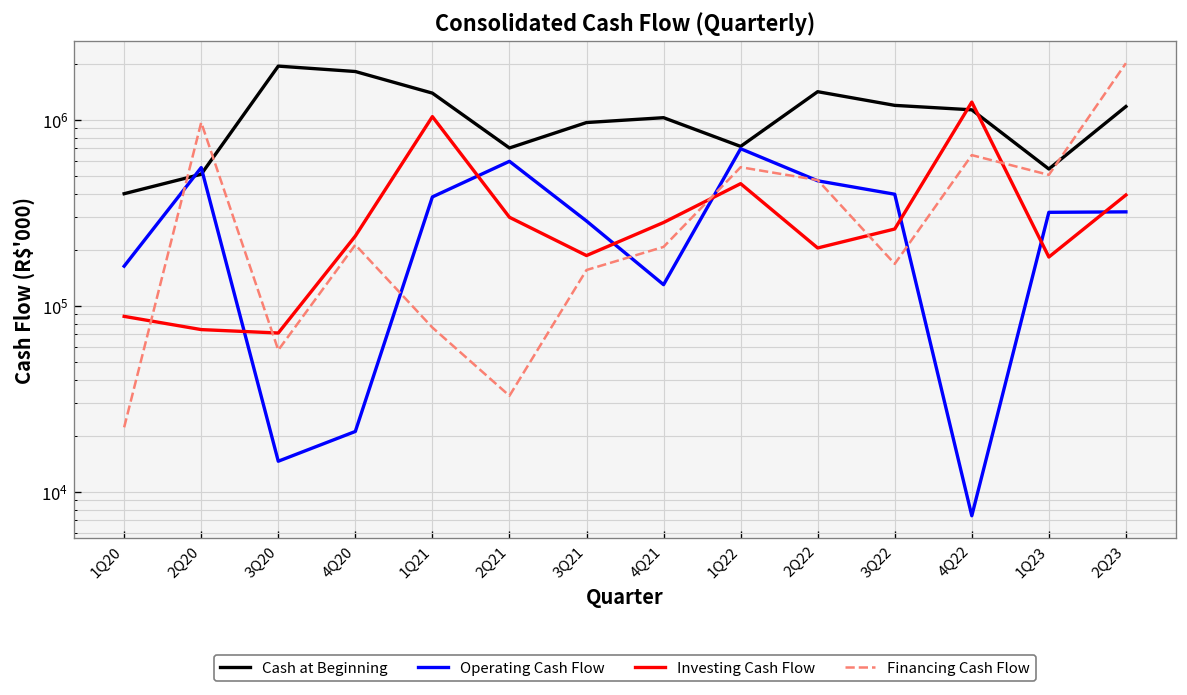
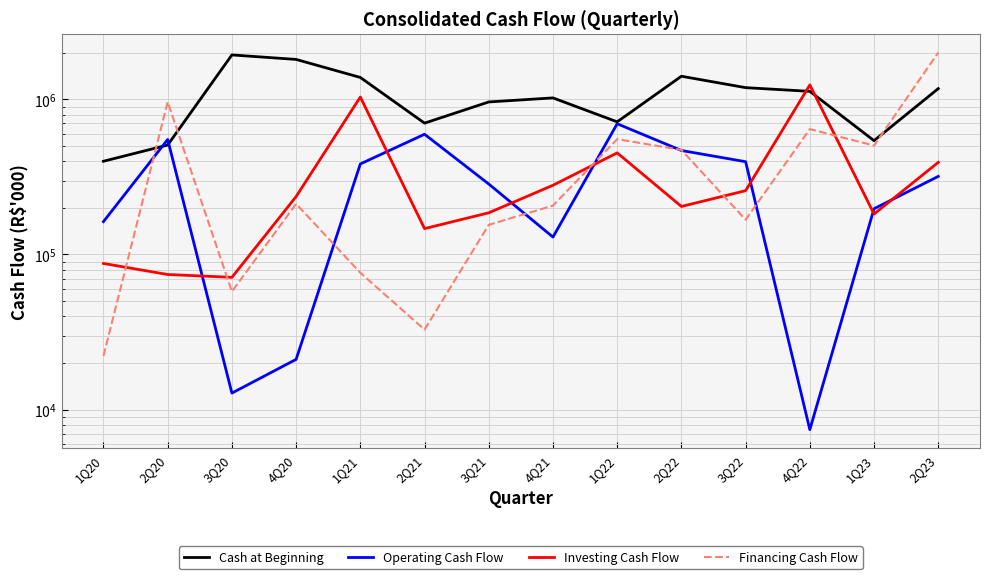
  {
    "Cash at Beginning": {
      "1Q20": 400000,
      "2Q20": 510000,
      "3Q20": 1900000,
      "4Q20": 1800000,
      "1Q21": 1400000,
      "2Q21": 700000,
      "3Q21": 1000000,
      "4Q21": 1000000,
      "2Q22": 1400000,
      "3Q22": 1200000,
      "4Q22": 1100000,
      "1Q23": 540000,
      "2Q23": 1200000
    },
    "Operating Cash Flow": {
      "1Q20": 160000,
      "2Q20": 550000,
-     "3Q20": 15000,
+     "3Q20": 13000,
      "4Q20": 21000,
      "1Q21": 380000,
      "2Q21": 600000,
      "3Q21": 280000,
      "4Q21": 130000,
      "3Q22": 400000,
      "4Q22": 7000,
-     "1Q23": 320000,
+     "1Q23": 200000,
      "2Q23": 320000
    },
    "Investing Cash Flow": {
      "1Q20": 90000,
      "2Q20": 70000,
      "3Q20": 70000,
      "4Q20": 240000,
      "1Q21": 1000000,
-     "2Q21": 300000,
+     "2Q21": 150000,
      "3Q21": 190000,
      "4Q21": 280000,
      "1Q22": 450000,
      "2Q22": 200000,
      "3Q22": 260000,
      "4Q22": 1200000,
      "1Q23": 180000,
      "2Q23": 390000
    },
    "Financing Cash Flow": {
      "1Q20": 22000,
      "2Q20": 1000000,
      "3Q20": 58000,
      "4Q20": 210000,
      "1Q21": 80000,
      "2Q21": 33000,
      "3Q21": 160000,
      "4Q21": 210000,
      "1Q22": 550000,
      "3Q22": 170000,
      "4Q22": 640000,
      "1Q23": 500000,
      "2Q23": 2000000
    }
  }
